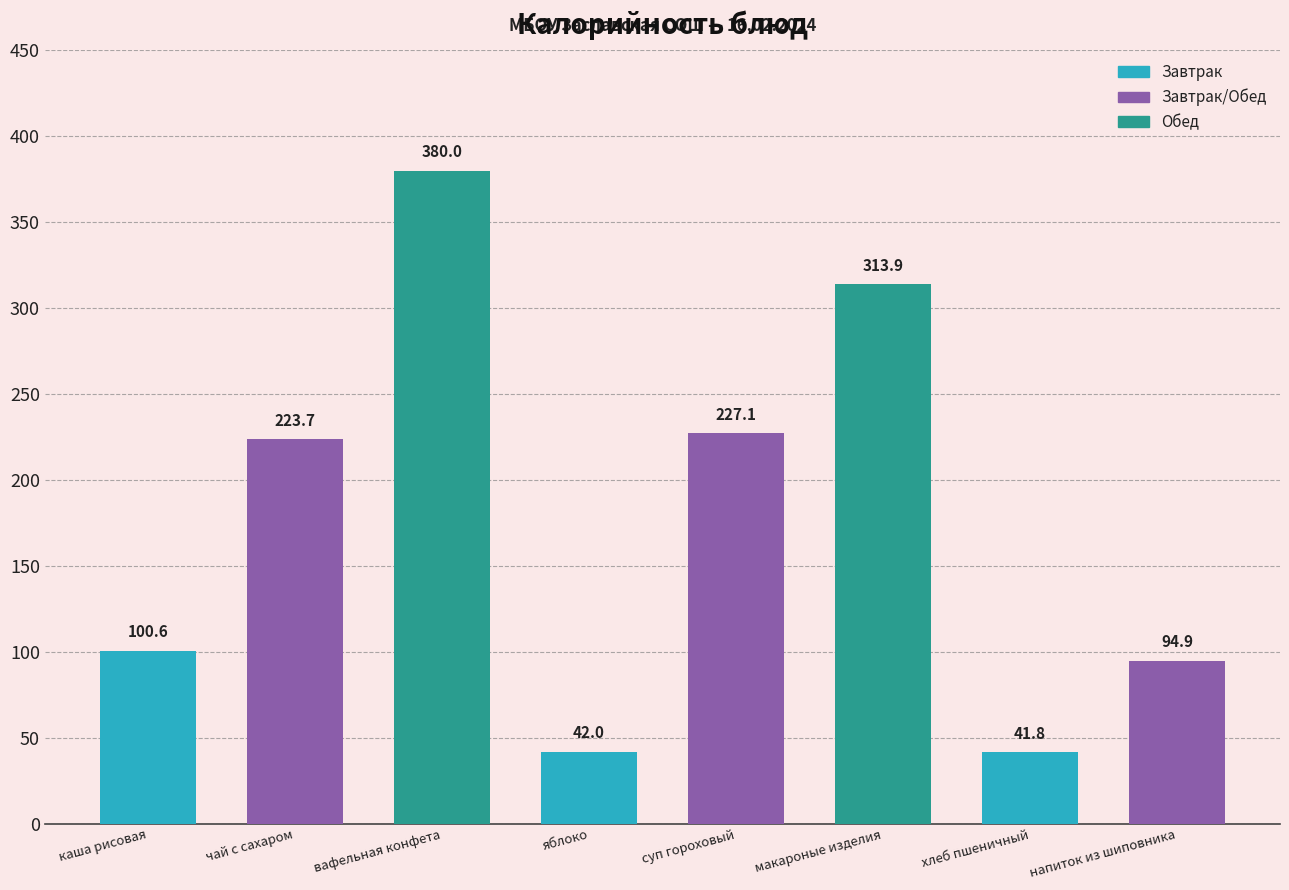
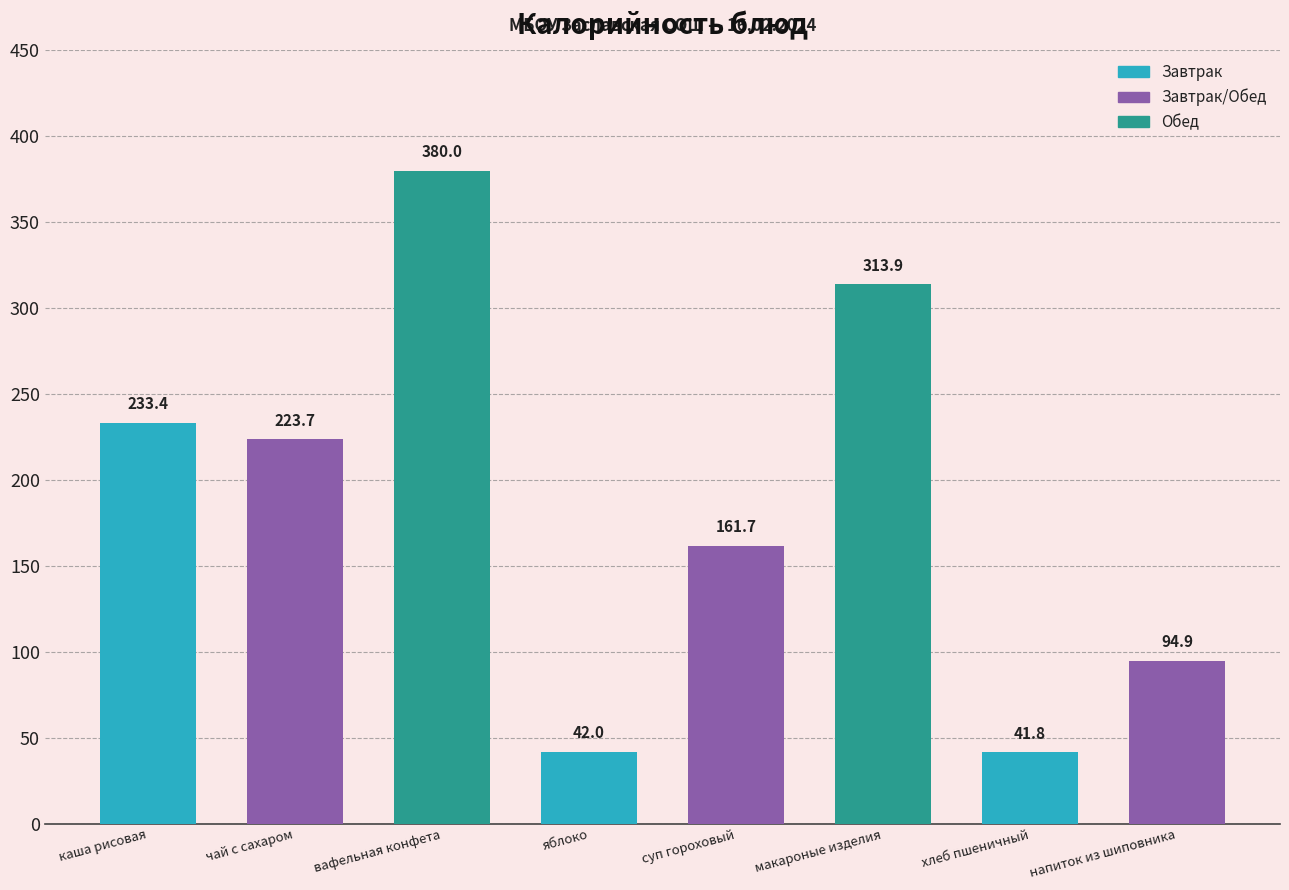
  {
-   "каша рисовая": 100.6,
+   "каша рисовая": 233.4,
    "чай с сахаром": 223.7,
    "вафельная конфета": 380.0,
    "яблоко": 42.0,
-   "суп гороховый": 227.1,
+   "суп гороховый": 161.7,
    "макароные изделия": 313.9,
    "хлеб пшеничный": 41.8,
    "напиток из шиповника": 94.9
  }
